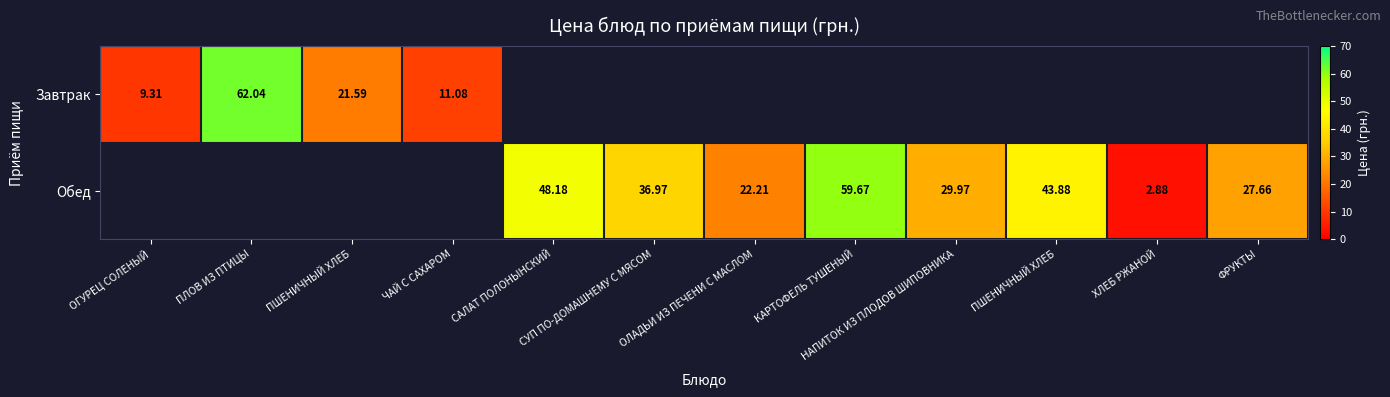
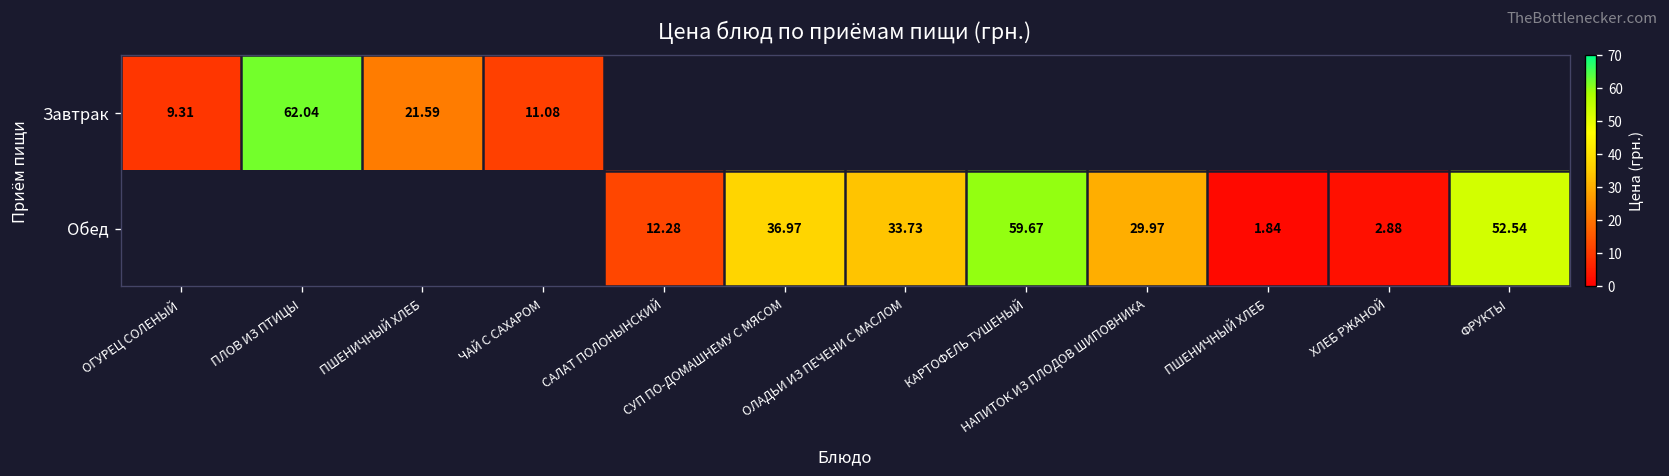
  {
    "Завтрак": {
      "ОГУРЕЦ СОЛЕНЫЙ": 9.31,
      "ПЛОВ ИЗ ПТИЦЫ": 62.04,
      "ПШЕНИЧНЫЙ ХЛЕБ": 21.59,
      "ЧАЙ С САХАРОМ": 11.08
    },
    "Обед": {
-     "САЛАТ ПОЛОНЫНСКИЙ": 48.18,
+     "САЛАТ ПОЛОНЫНСКИЙ": 12.28,
      "СУП ПО-ДОМАШНЕМУ С МЯСОМ": 36.97,
-     "ОЛАДЬИ ИЗ ПЕЧЕНИ С МАСЛОМ": 22.21,
+     "ОЛАДЬИ ИЗ ПЕЧЕНИ С МАСЛОМ": 33.73,
      "КАРТОФЕЛЬ ТУШЕНЫЙ": 59.67,
      "НАПИТОК ИЗ ПЛОДОВ ШИПОВНИКА": 29.97,
-     "ПШЕНИЧНЫЙ ХЛЕБ": 43.88,
+     "ПШЕНИЧНЫЙ ХЛЕБ": 1.84,
      "ХЛЕБ РЖАНОЙ": 2.88,
-     "ФРУКТЫ": 27.66
+     "ФРУКТЫ": 52.54
    }
  }
